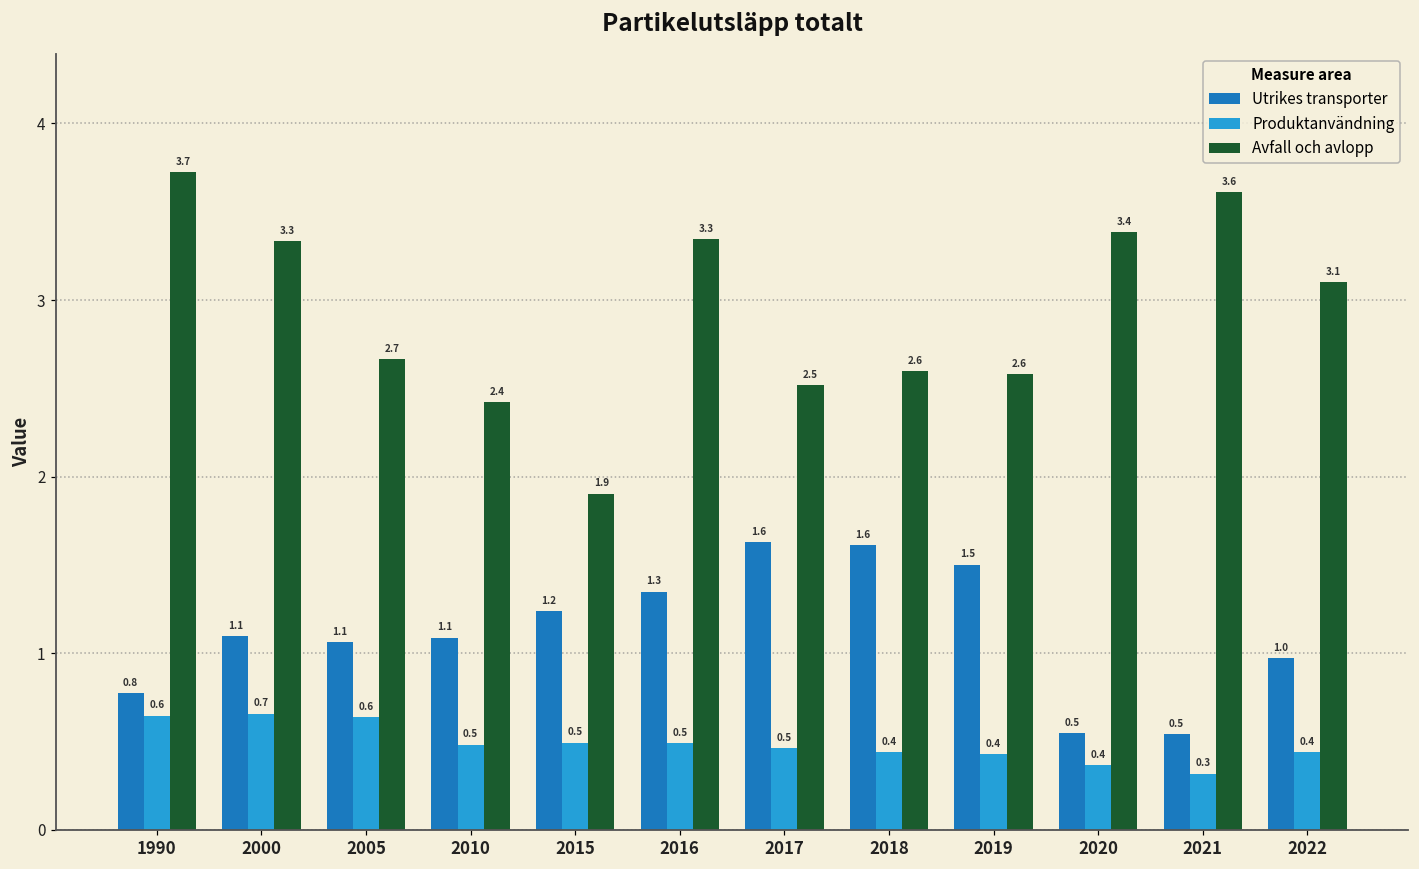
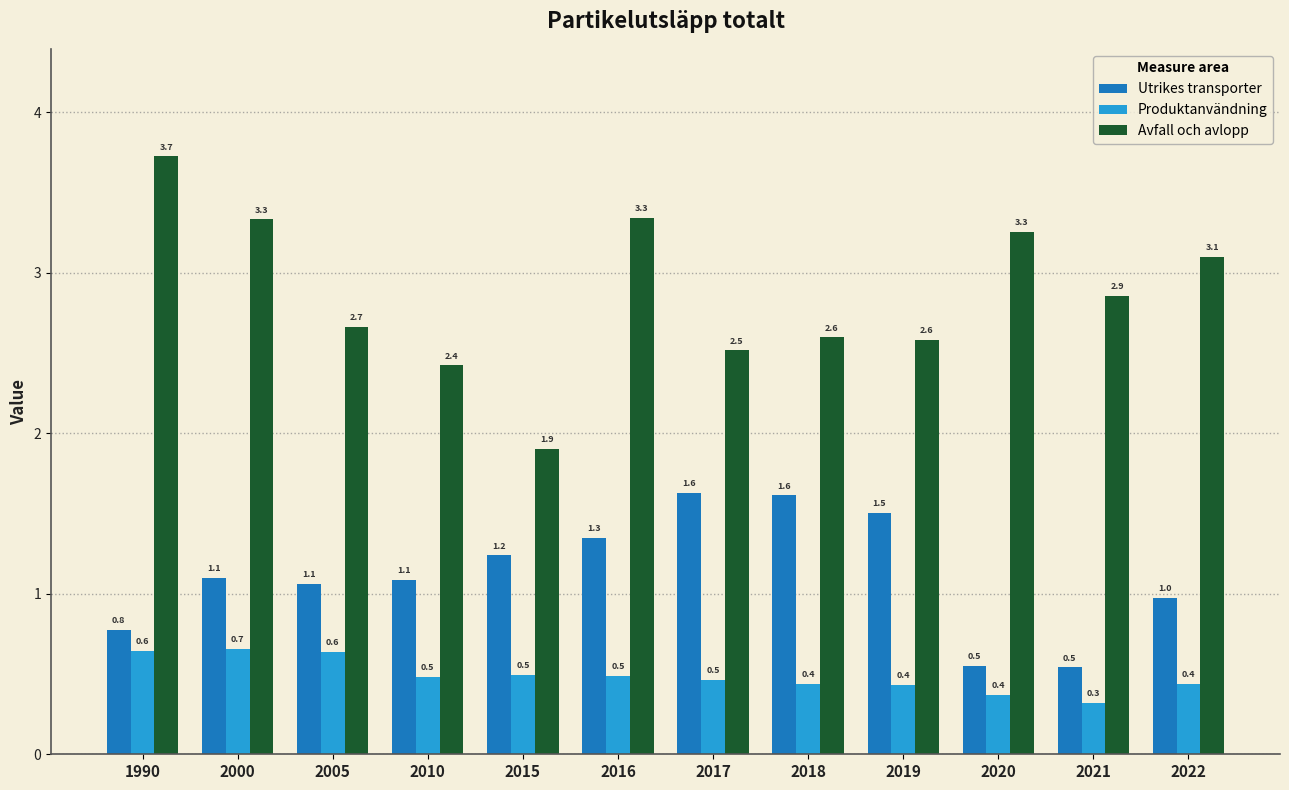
  {
    "Avfall och avlopp": {
      "1990": 3.7,
      "2000": 3.3,
      "2005": 2.7,
      "2010": 2.4,
      "2015": 1.9,
      "2016": 3.3,
      "2017": 2.5,
      "2018": 2.6,
      "2019": 2.6,
-     "2020": 3.4,
-     "2021": 3.6,
+     "2020": 3.3,
+     "2021": 2.9,
      "2022": 3.1
    }
  }
